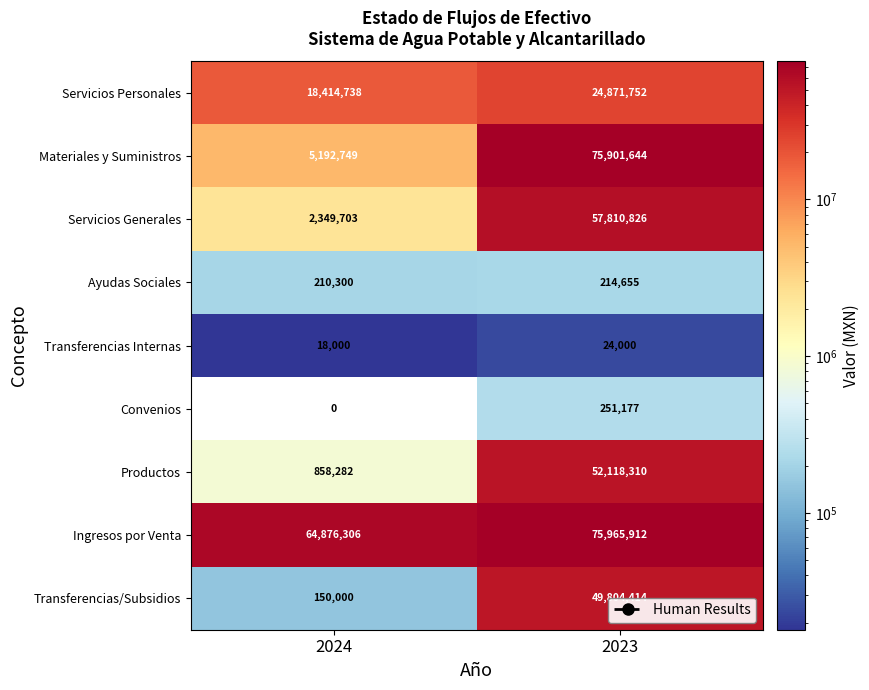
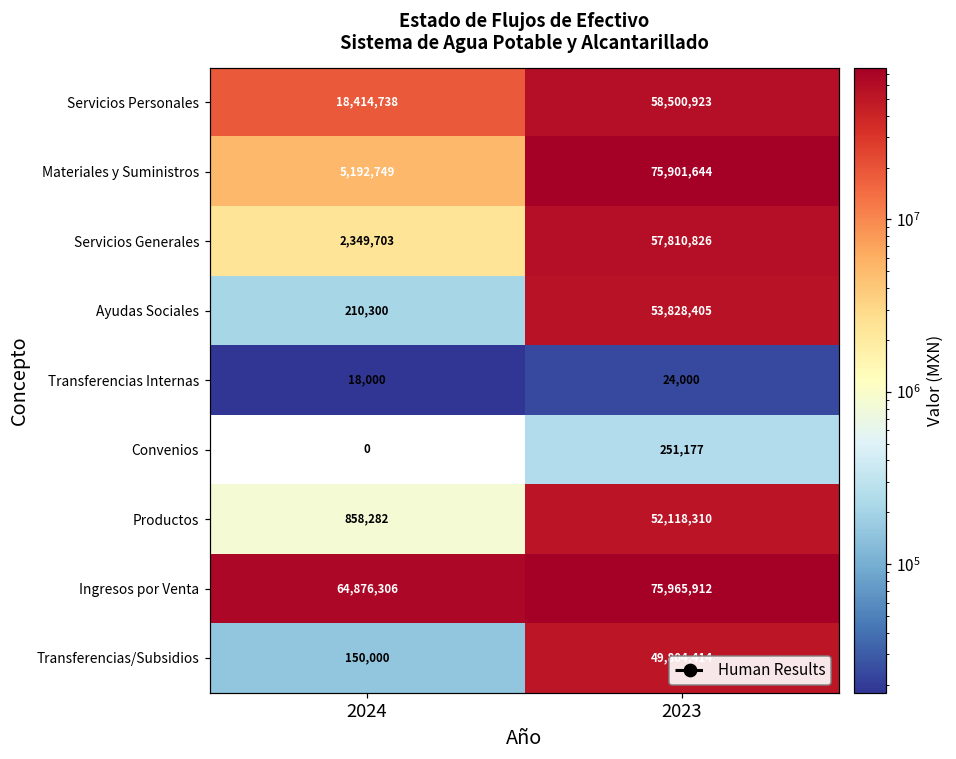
  {
    "Servicios Personales": {
      "2024": "18,414,738",
-     "2023": "24,871,752"
+     "2023": "58,500,923"
    },
    "Materiales y Suministros": {
      "2024": "5,192,749",
      "2023": "75,901,644"
    },
    "Servicios Generales": {
      "2024": "2,349,703",
      "2023": "57,810,826"
    },
    "Ayudas Sociales": {
      "2024": "210,300",
-     "2023": "214,655"
+     "2023": "53,828,405"
    },
    "Transferencias Internas": {
      "2024": "18,000",
      "2023": "24,000"
    },
    "Convenios": {
      "2024": "0",
      "2023": "251,177"
    },
    "Productos": {
      "2024": "858,282",
      "2023": "52,118,310"
    },
    "Ingresos por Venta": {
      "2024": "64,876,306",
      "2023": "75,965,912"
    },
    "Transferencias/Subsidios": {
      "2024": "150,000"
    }
  }
